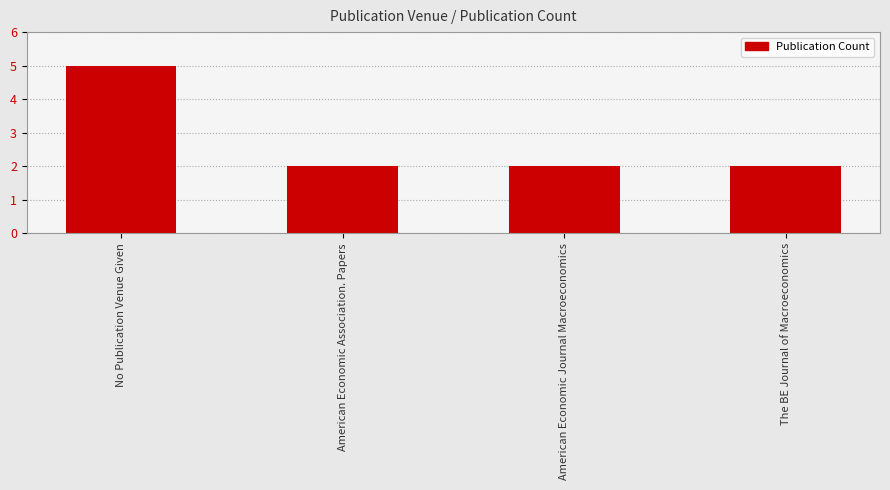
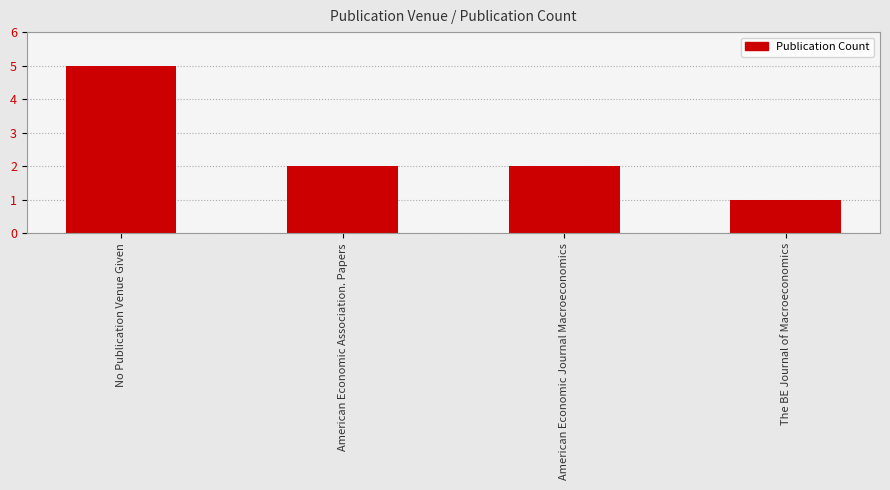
  {
    "No Publication Venue Given": 5,
    "American Economic Association. Papers": 2,
    "American Economic Journal Macroeconomics": 2,
-   "The BE Journal of Macroeconomics": 2
+   "The BE Journal of Macroeconomics": 1
  }
